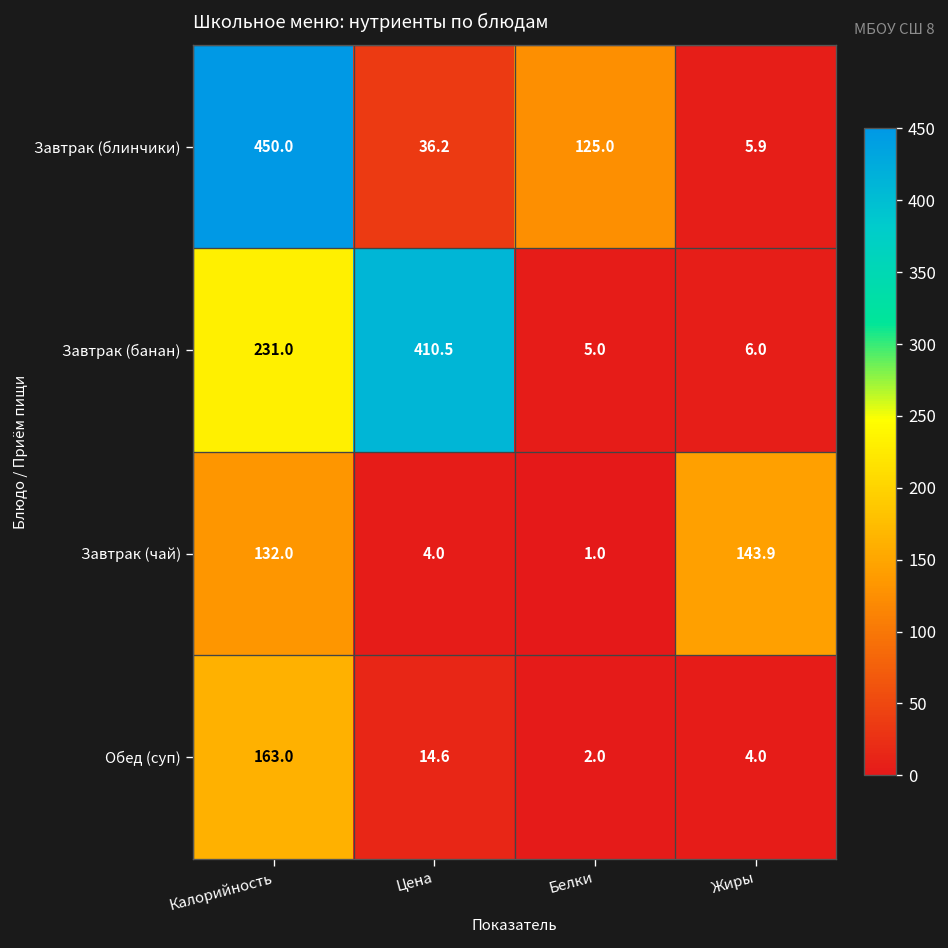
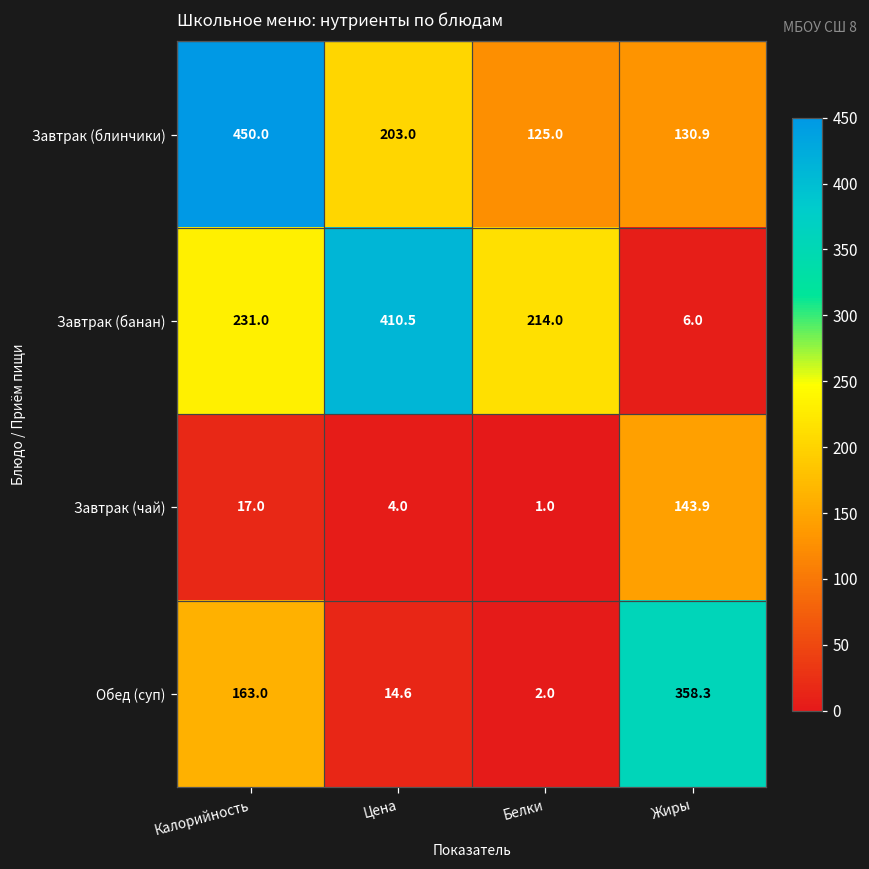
  {
    "Завтрак (блинчики)": {
      "Калорийность": 450.0,
-     "Цена": 36.2,
+     "Цена": 203.0,
      "Белки": 125.0,
-     "Жиры": 5.9
+     "Жиры": 130.9
    },
    "Завтрак (банан)": {
      "Калорийность": 231.0,
      "Цена": 410.5,
-     "Белки": 5.0,
+     "Белки": 214.0,
      "Жиры": 6.0
    },
    "Завтрак (чай)": {
-     "Калорийность": 132.0,
+     "Калорийность": 17.0,
      "Цена": 4.0,
      "Белки": 1.0,
      "Жиры": 143.9
    },
    "Обед (суп)": {
      "Калорийность": 163.0,
      "Цена": 14.6,
      "Белки": 2.0,
-     "Жиры": 4.0
+     "Жиры": 358.3
    }
  }
